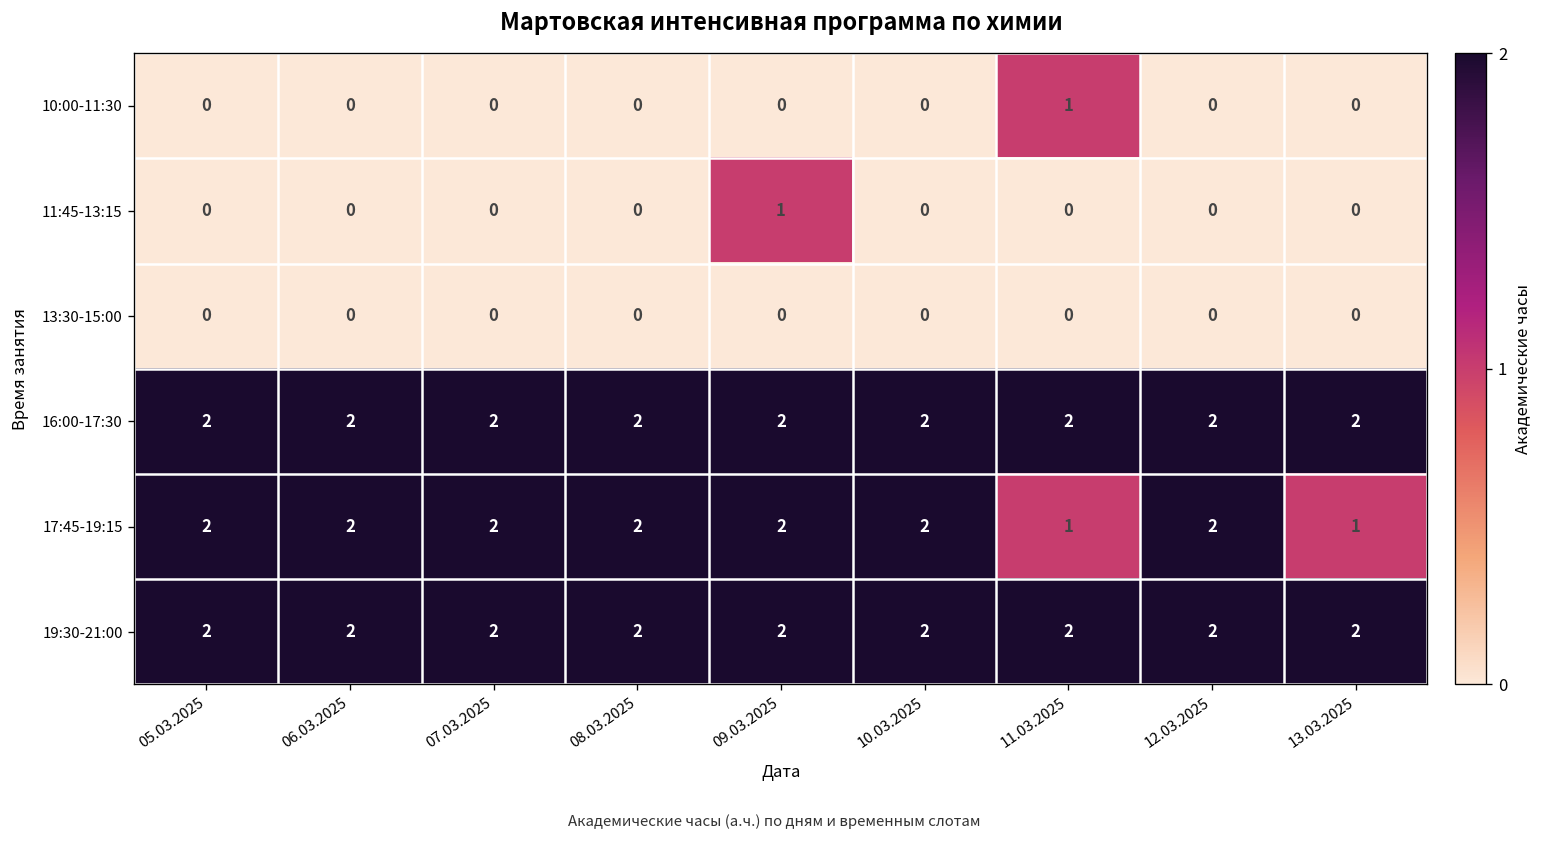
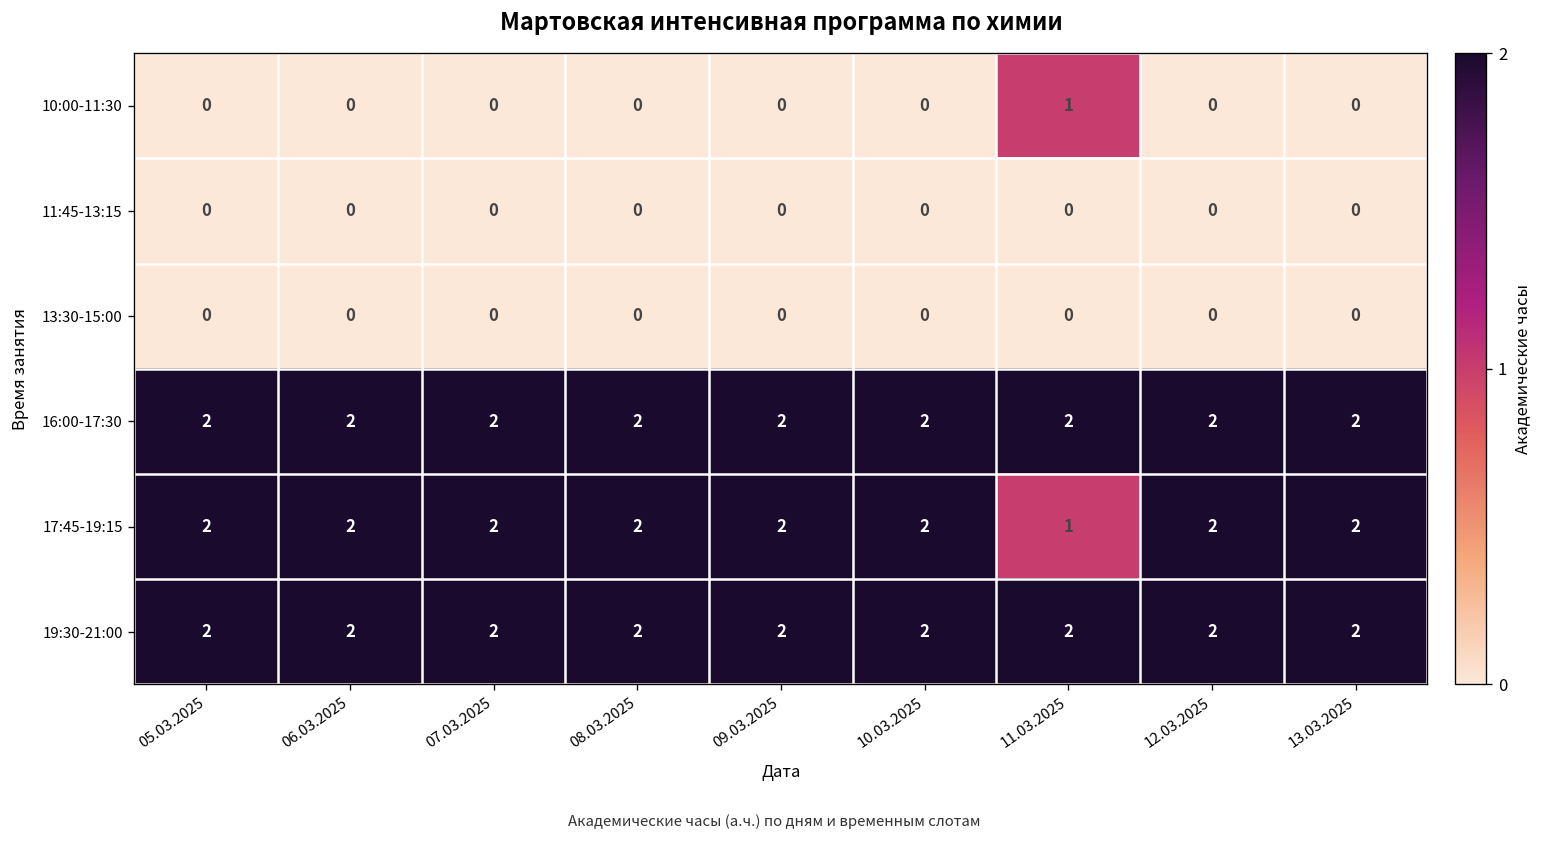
  {
    "10:00-11:30": {
      "05.03.2025": 0,
      "06.03.2025": 0,
      "07.03.2025": 0,
      "08.03.2025": 0,
      "09.03.2025": 0,
      "10.03.2025": 0,
      "11.03.2025": 1,
      "12.03.2025": 0,
      "13.03.2025": 0
    },
    "11:45-13:15": {
      "05.03.2025": 0,
      "06.03.2025": 0,
      "07.03.2025": 0,
      "08.03.2025": 0,
-     "09.03.2025": 1,
+     "09.03.2025": 0,
      "10.03.2025": 0,
      "11.03.2025": 0,
      "12.03.2025": 0,
      "13.03.2025": 0
    },
    "13:30-15:00": {
      "05.03.2025": 0,
      "06.03.2025": 0,
      "07.03.2025": 0,
      "08.03.2025": 0,
      "09.03.2025": 0,
      "10.03.2025": 0,
      "11.03.2025": 0,
      "12.03.2025": 0,
      "13.03.2025": 0
    },
    "16:00-17:30": {
      "05.03.2025": 2,
      "06.03.2025": 2,
      "07.03.2025": 2,
      "08.03.2025": 2,
      "09.03.2025": 2,
      "10.03.2025": 2,
      "11.03.2025": 2,
      "12.03.2025": 2,
      "13.03.2025": 2
    },
    "17:45-19:15": {
      "05.03.2025": 2,
      "06.03.2025": 2,
      "07.03.2025": 2,
      "08.03.2025": 2,
      "09.03.2025": 2,
      "10.03.2025": 2,
      "11.03.2025": 1,
      "12.03.2025": 2,
-     "13.03.2025": 1
+     "13.03.2025": 2
    },
    "19:30-21:00": {
      "05.03.2025": 2,
      "06.03.2025": 2,
      "07.03.2025": 2,
      "08.03.2025": 2,
      "09.03.2025": 2,
      "10.03.2025": 2,
      "11.03.2025": 2,
      "12.03.2025": 2,
      "13.03.2025": 2
    }
  }
